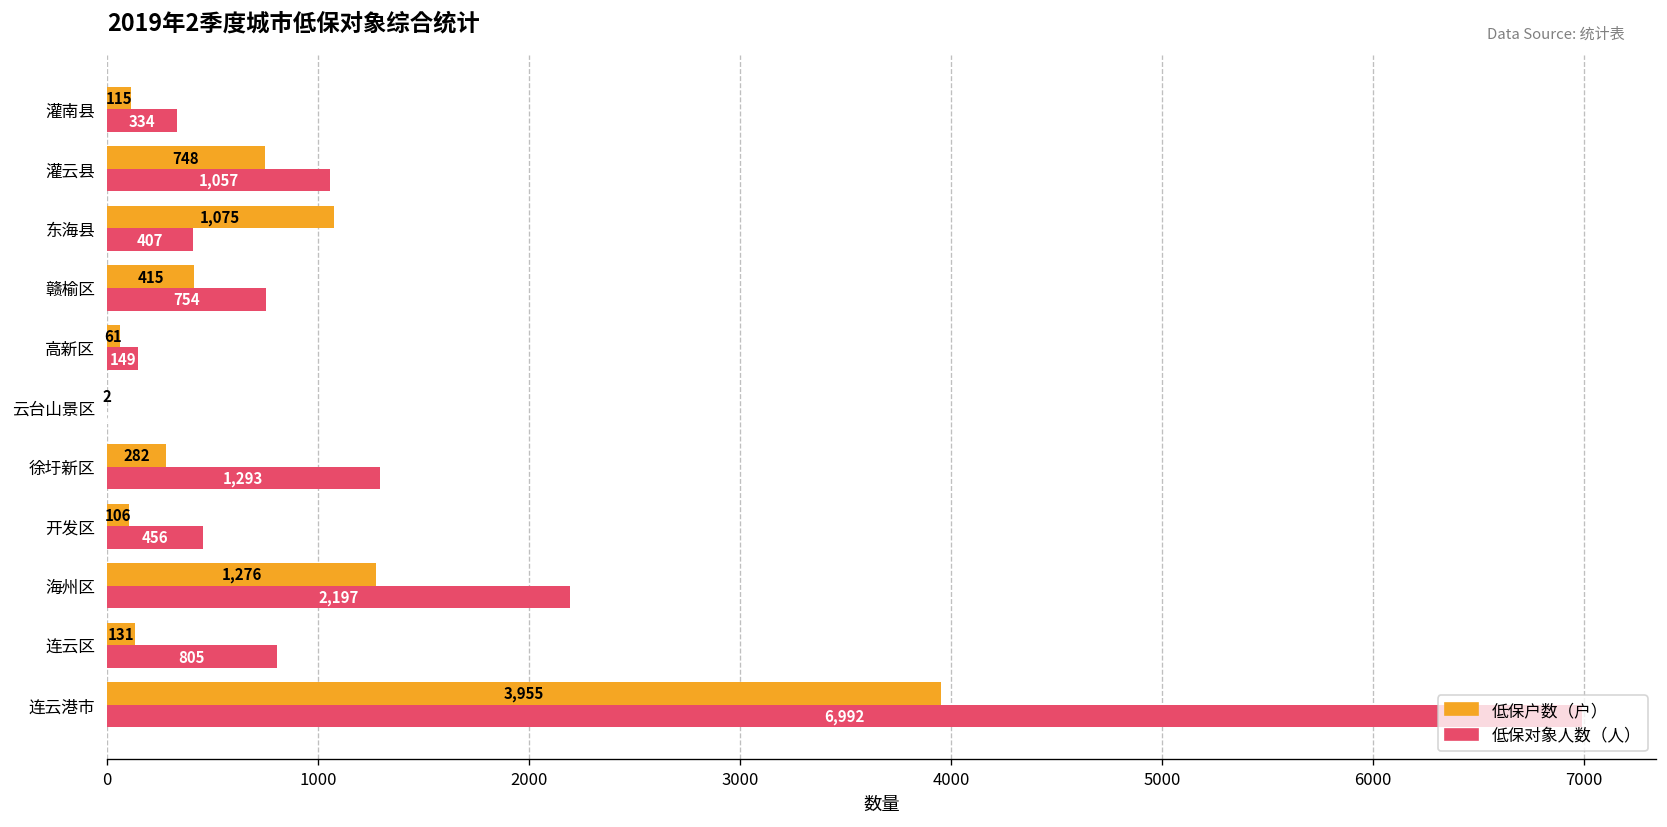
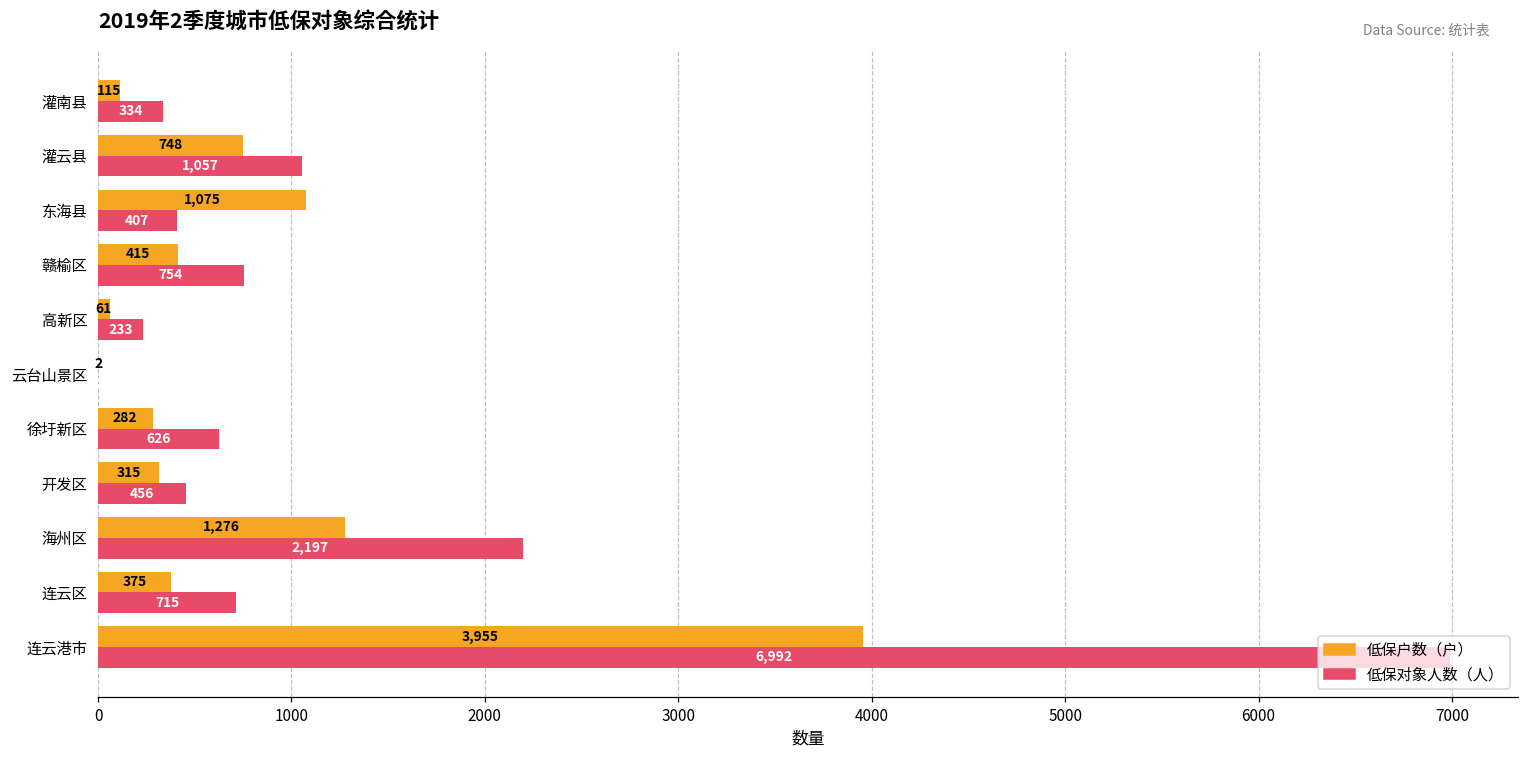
  {
    "低保户数（户）": {
      "灌南县": "115",
      "灌云县": "748",
      "东海县": "1,075",
      "赣榆区": "415",
      "高新区": "61",
      "云台山景区": "2",
      "徐圩新区": "282",
-     "开发区": "106",
+     "开发区": "315",
      "海州区": "1,276",
-     "连云区": "131",
+     "连云区": "375",
      "连云港市": "3,955"
    },
    "低保对象人数（人）": {
      "灌南县": "334",
      "灌云县": "1,057",
      "东海县": "407",
      "赣榆区": "754",
-     "高新区": "149",
-     "徐圩新区": "1,293",
+     "高新区": "233",
+     "徐圩新区": "626",
      "开发区": "456",
      "海州区": "2,197",
-     "连云区": "805"
+     "连云区": "715"
    }
  }
